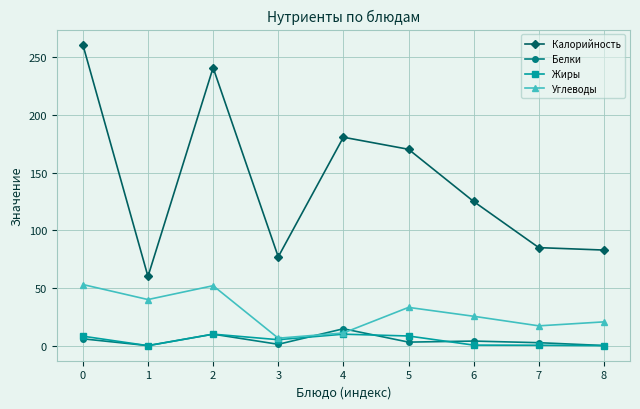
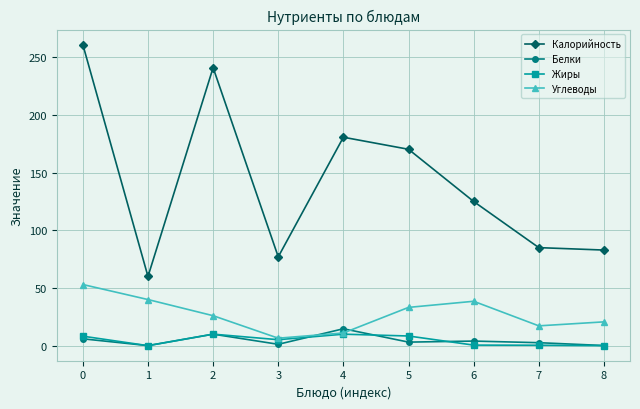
  {
    "Углеводы": {
      "0": 53,
      "1": 40,
-     "2": 52,
+     "2": 26,
      "5": 33,
-     "6": 26,
+     "6": 39,
      "7": 17,
      "8": 21
    }
  }
